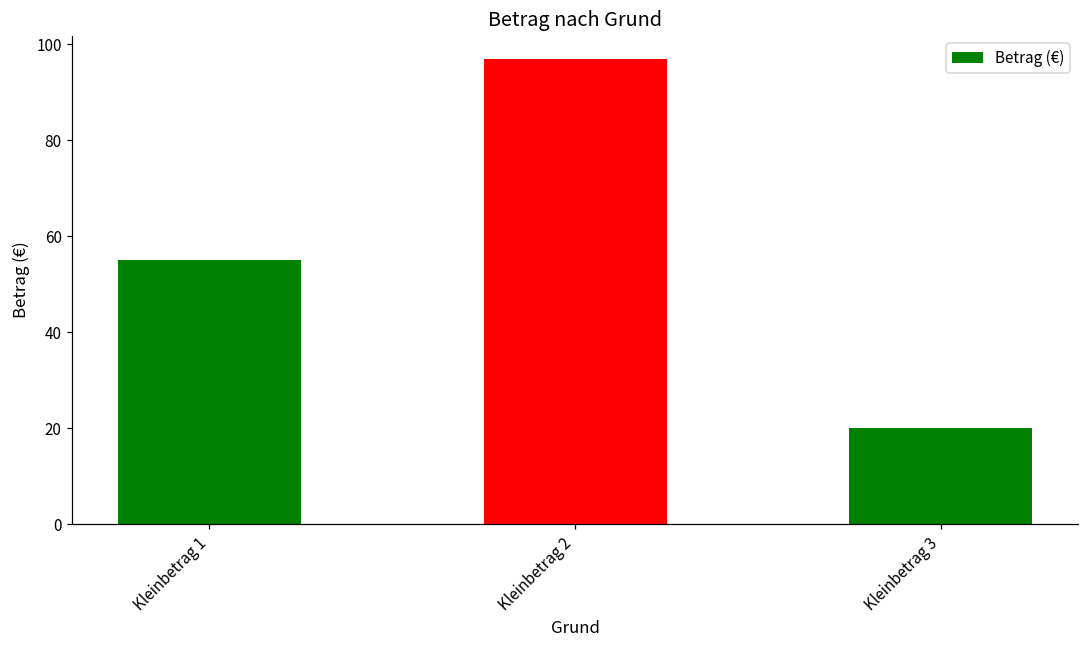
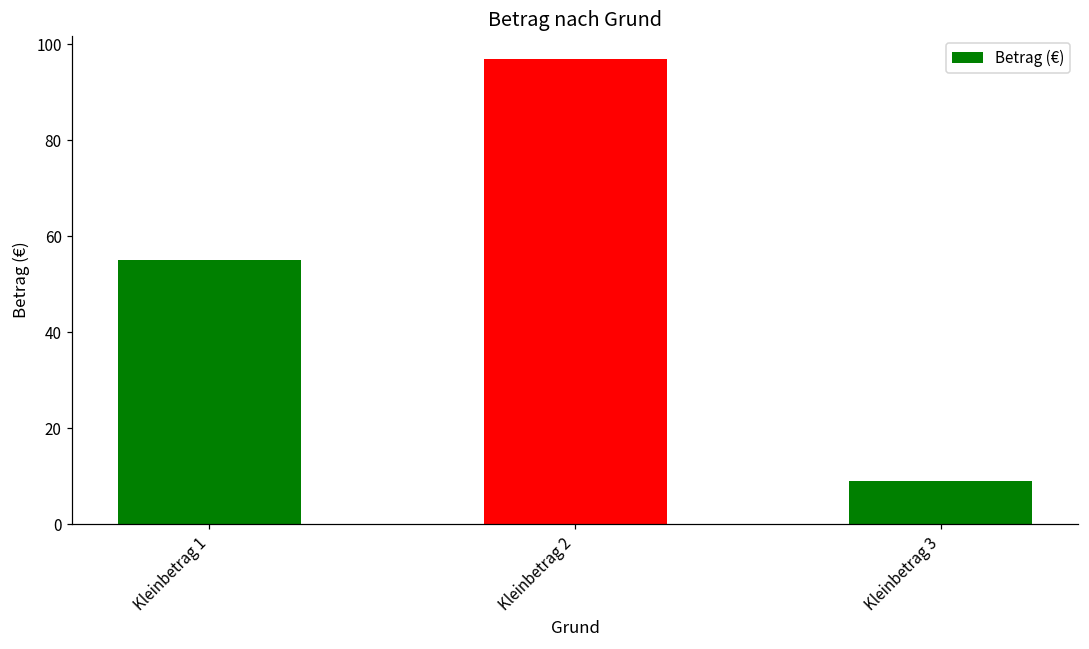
  {
    "Kleinbetrag 1": 55,
    "Kleinbetrag 2": 97,
-   "Kleinbetrag 3": 20
+   "Kleinbetrag 3": 9
  }
